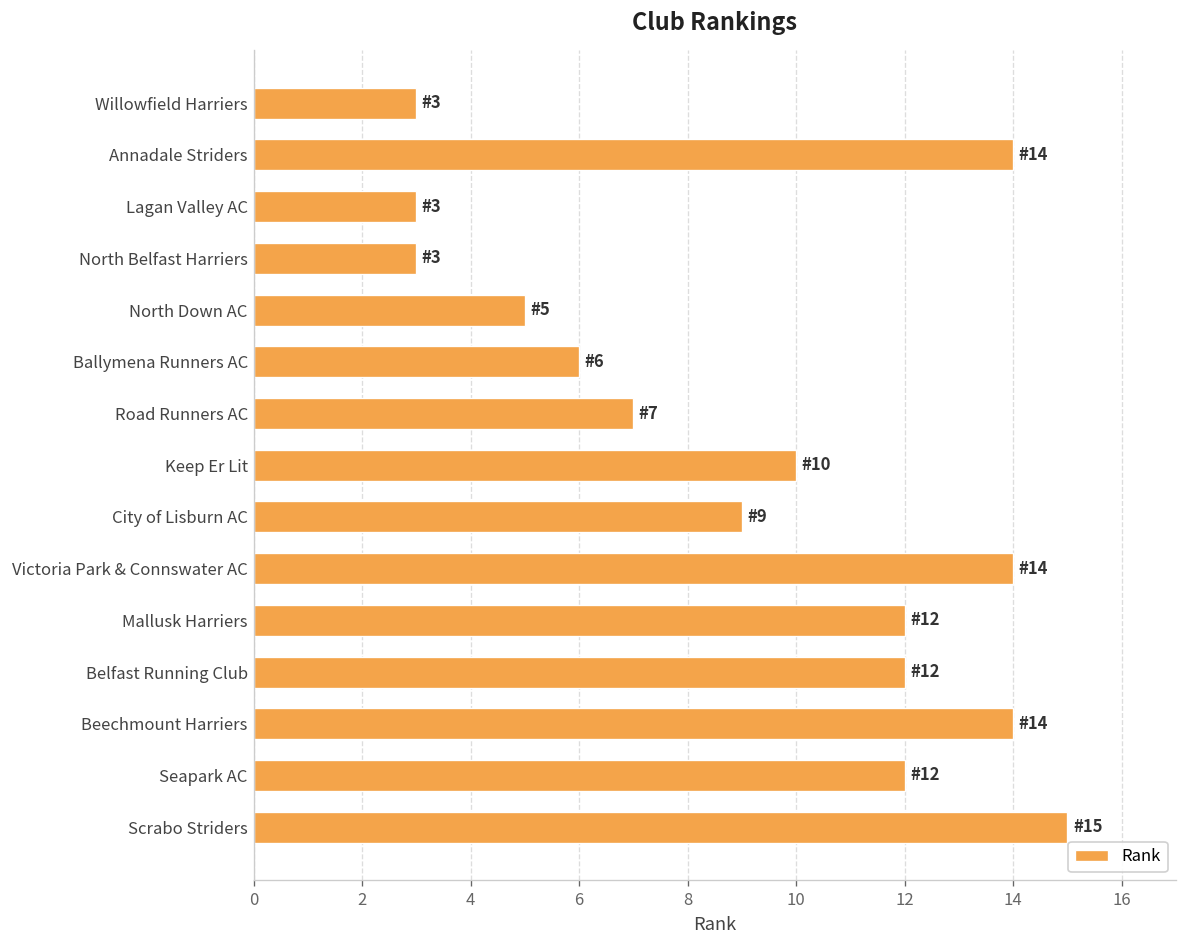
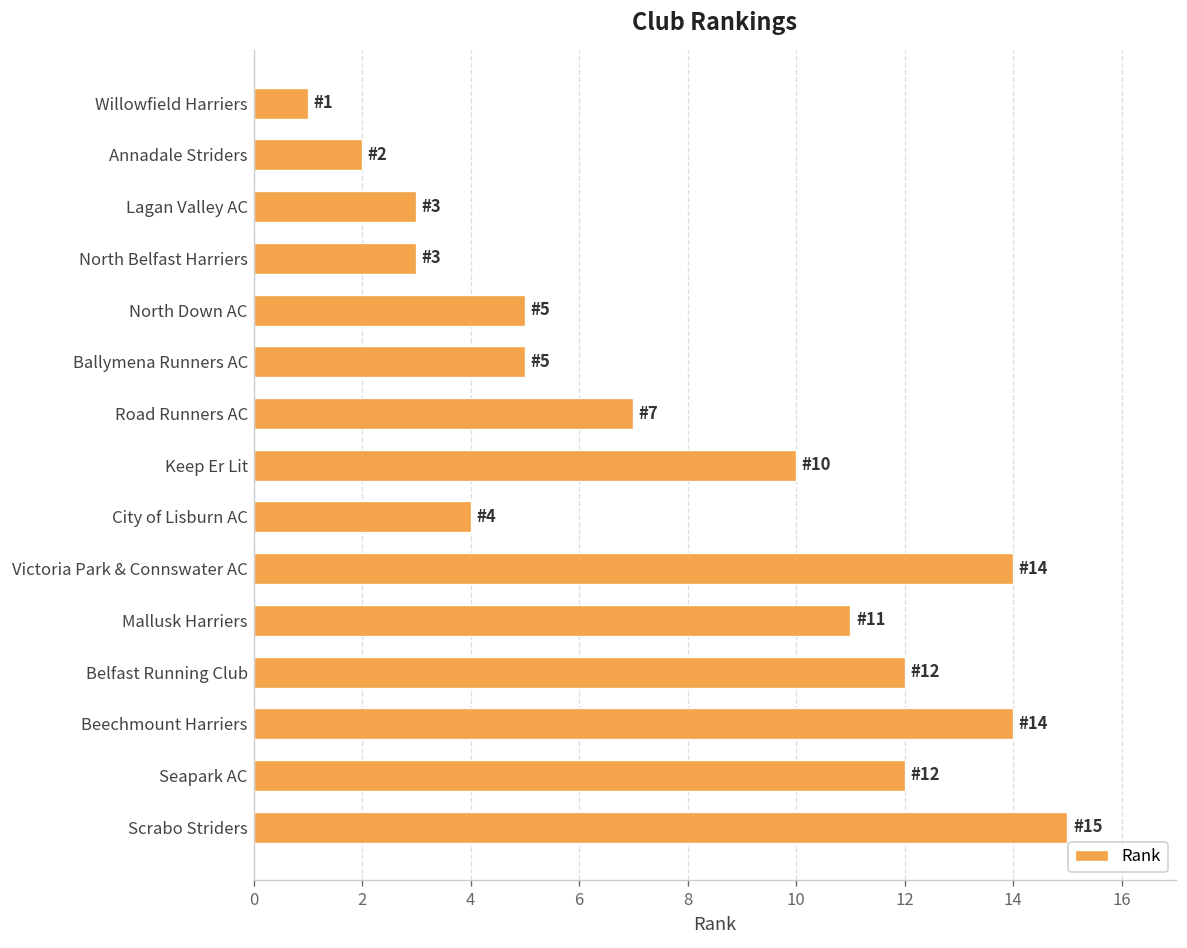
  {
-   "Willowfield Harriers": 3,
-   "Annadale Striders": 14,
+   "Willowfield Harriers": 1,
+   "Annadale Striders": 2,
    "Lagan Valley AC": 3,
    "North Belfast Harriers": 3,
    "North Down AC": 5,
-   "Ballymena Runners AC": 6,
+   "Ballymena Runners AC": 5,
    "Road Runners AC": 7,
    "Keep Er Lit": 10,
-   "City of Lisburn AC": 9,
+   "City of Lisburn AC": 4,
    "Victoria Park & Connswater AC": 14,
-   "Mallusk Harriers": 12,
+   "Mallusk Harriers": 11,
    "Belfast Running Club": 12,
    "Beechmount Harriers": 14,
    "Seapark AC": 12,
    "Scrabo Striders": 15
  }
